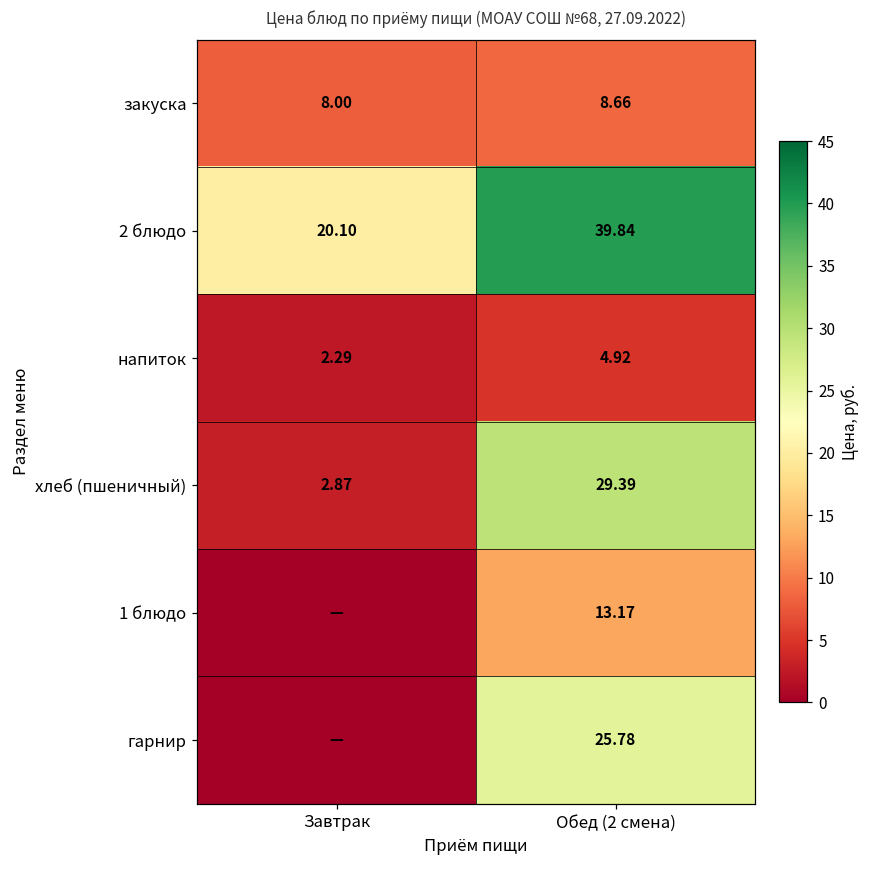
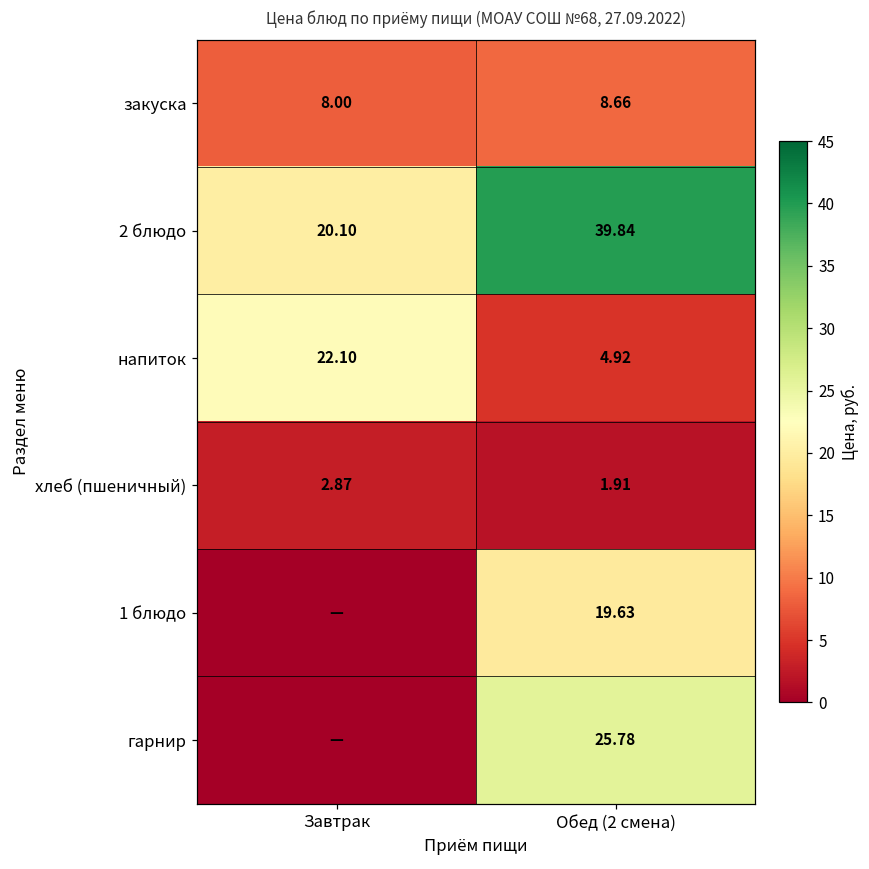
  {
    "закуска": {
      "Завтрак": 8.00,
      "Обед (2 смена)": 8.66
    },
    "2 блюдо": {
      "Завтрак": 20.10,
      "Обед (2 смена)": 39.84
    },
    "напиток": {
-     "Завтрак": 2.29,
+     "Завтрак": 22.10,
      "Обед (2 смена)": 4.92
    },
    "хлеб (пшеничный)": {
      "Завтрак": 2.87,
-     "Обед (2 смена)": 29.39
+     "Обед (2 смена)": 1.91
    },
    "1 блюдо": {
-     "Обед (2 смена)": 13.17
+     "Обед (2 смена)": 19.63
    },
    "гарнир": {
      "Обед (2 смена)": 25.78
    }
  }
